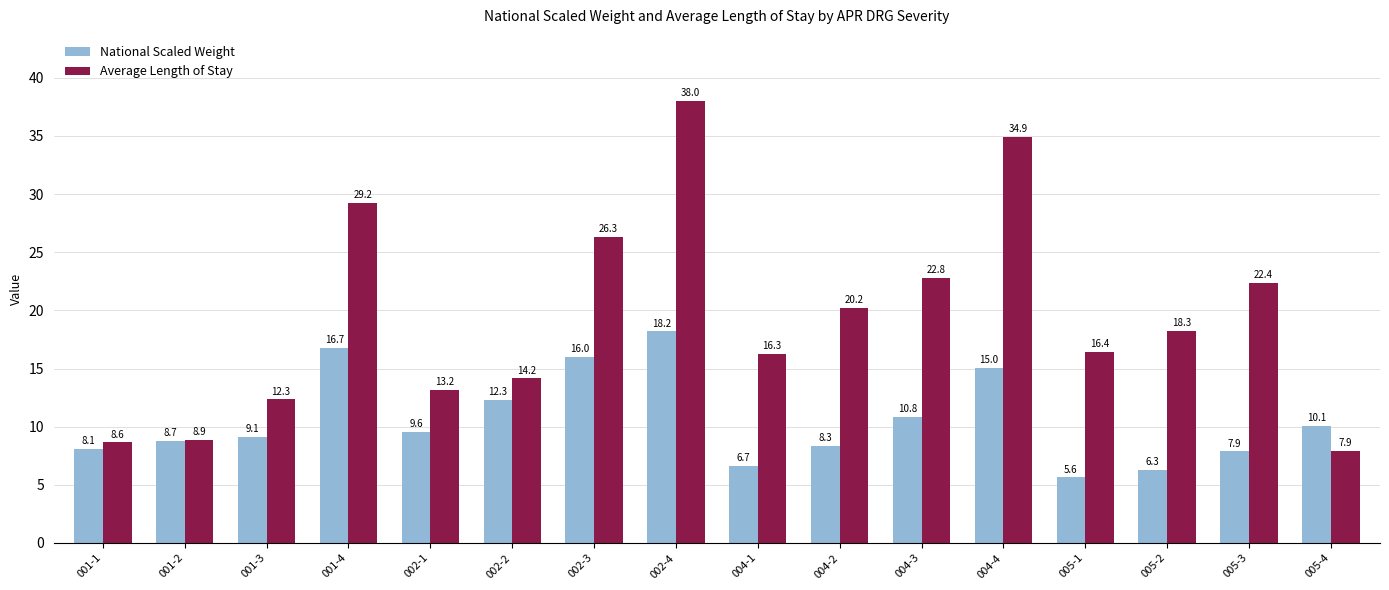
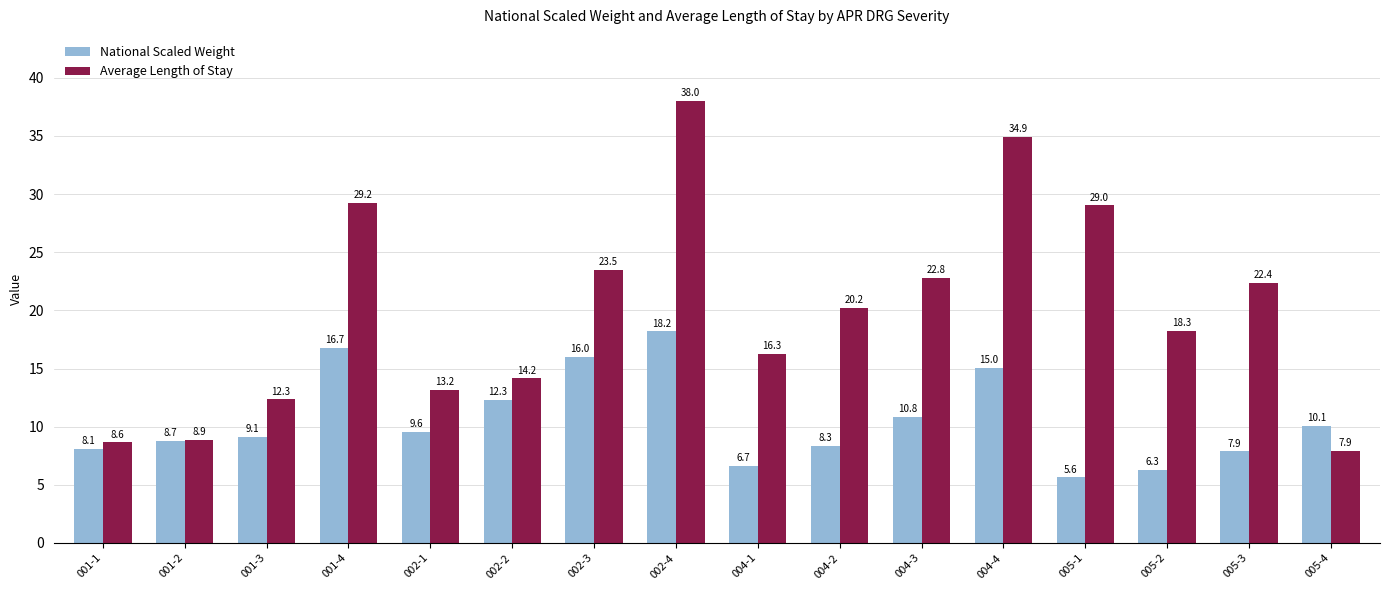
  {
    "National Scaled Weight": {
      "001-1": 8.1,
      "001-2": 8.7,
      "001-3": 9.1,
      "001-4": 16.7,
      "002-1": 9.6,
      "002-2": 12.3,
      "002-3": 16.0,
      "002-4": 18.2,
      "004-1": 6.7,
      "004-2": 8.3,
      "004-3": 10.8,
      "004-4": 15.0,
      "005-1": 5.6,
      "005-2": 6.3,
      "005-3": 7.9,
      "005-4": 10.1
    },
    "Average Length of Stay": {
      "001-1": 8.6,
      "001-2": 8.9,
      "001-3": 12.3,
      "001-4": 29.2,
      "002-1": 13.2,
      "002-2": 14.2,
-     "002-3": 26.3,
+     "002-3": 23.5,
      "002-4": 38.0,
      "004-1": 16.3,
      "004-2": 20.2,
      "004-3": 22.8,
      "004-4": 34.9,
-     "005-1": 16.4,
+     "005-1": 29.0,
      "005-2": 18.3,
      "005-3": 22.4,
      "005-4": 7.9
    }
  }
